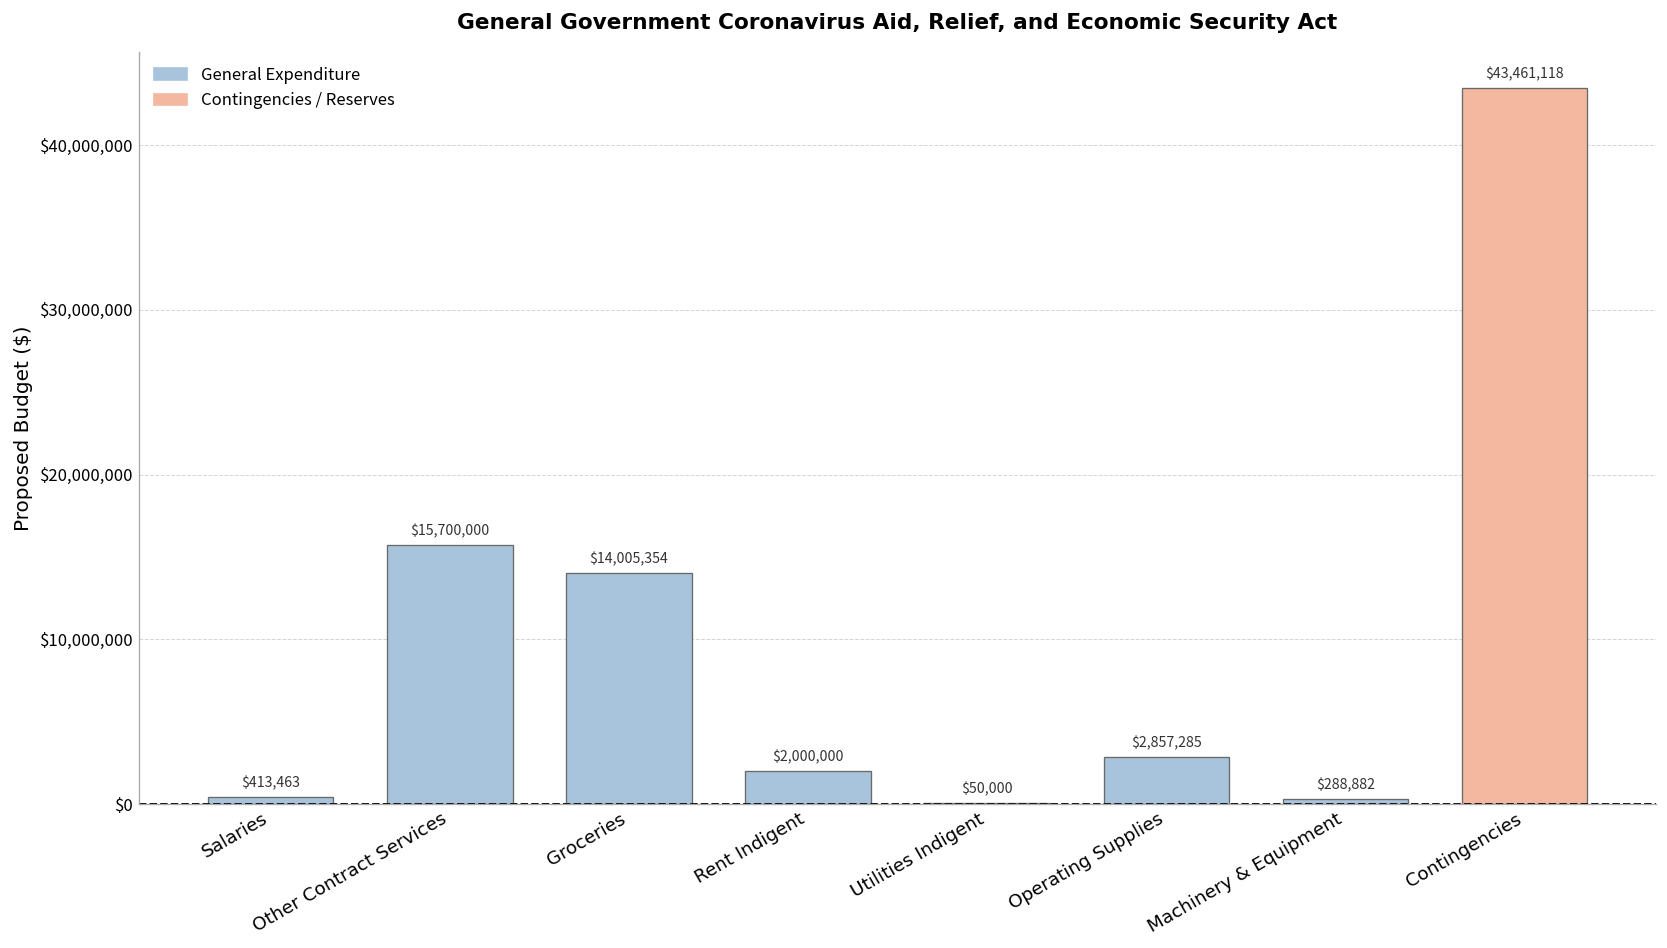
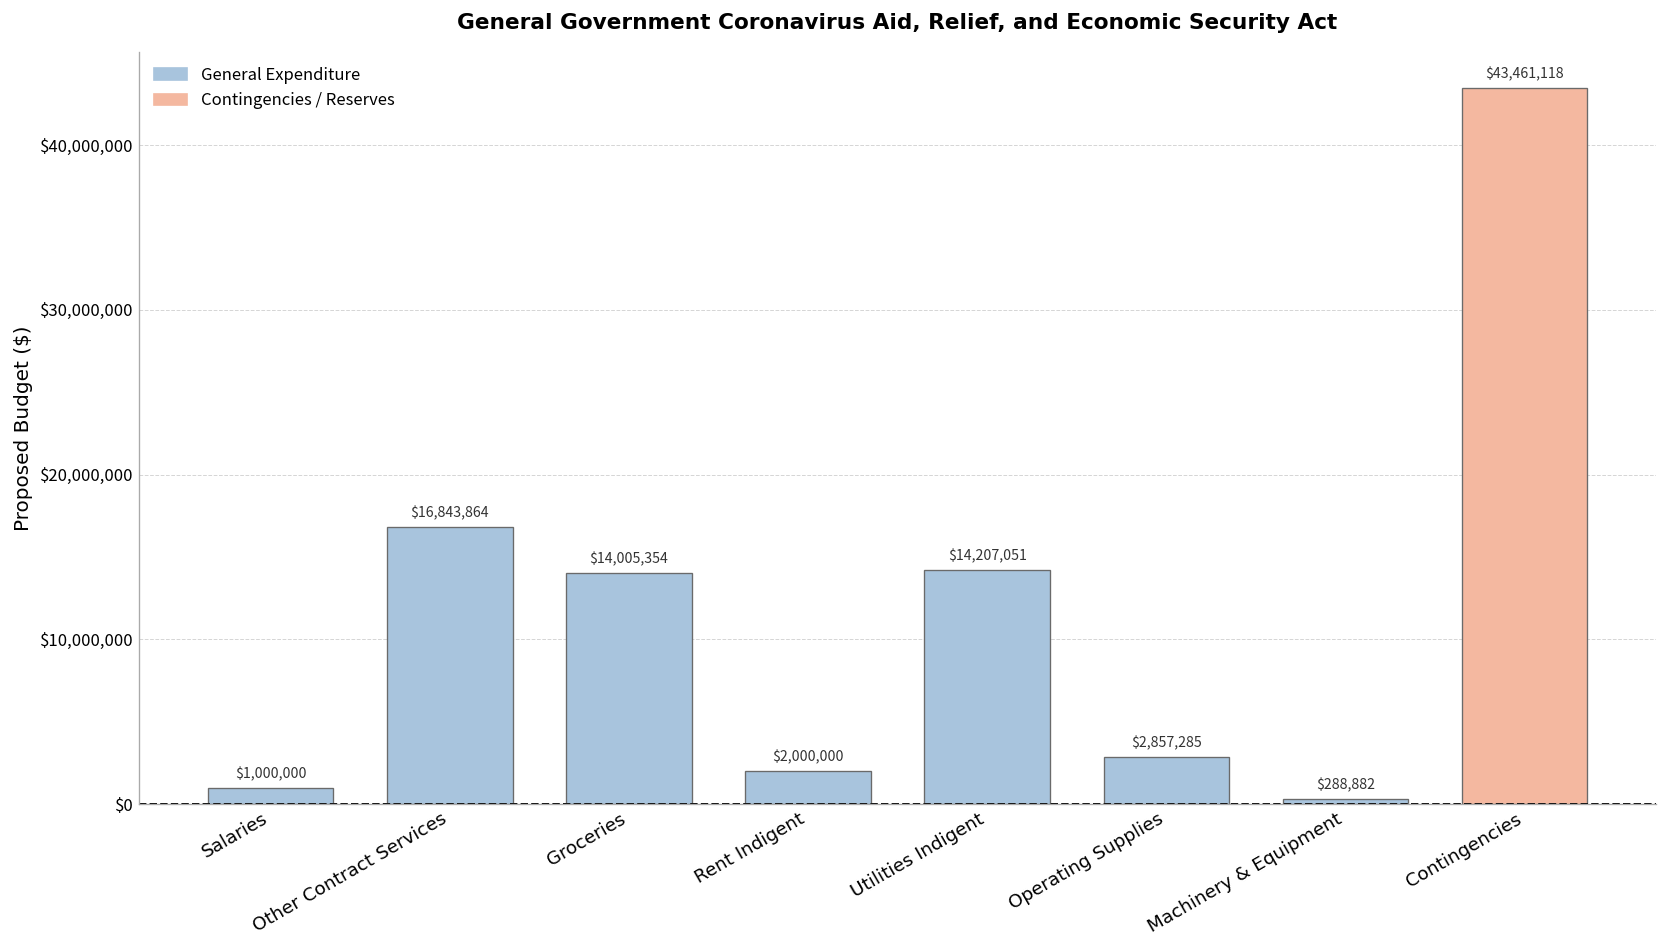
  {
-   "Salaries": "$413,463",
-   "Other Contract Services": "$15,700,000",
+   "Salaries": "$1,000,000",
+   "Other Contract Services": "$16,843,864",
    "Groceries": "$14,005,354",
    "Rent Indigent": "$2,000,000",
-   "Utilities Indigent": "$50,000",
+   "Utilities Indigent": "$14,207,051",
    "Operating Supplies": "$2,857,285",
    "Machinery & Equipment": "$288,882",
    "Contingencies": "$43,461,118"
  }
